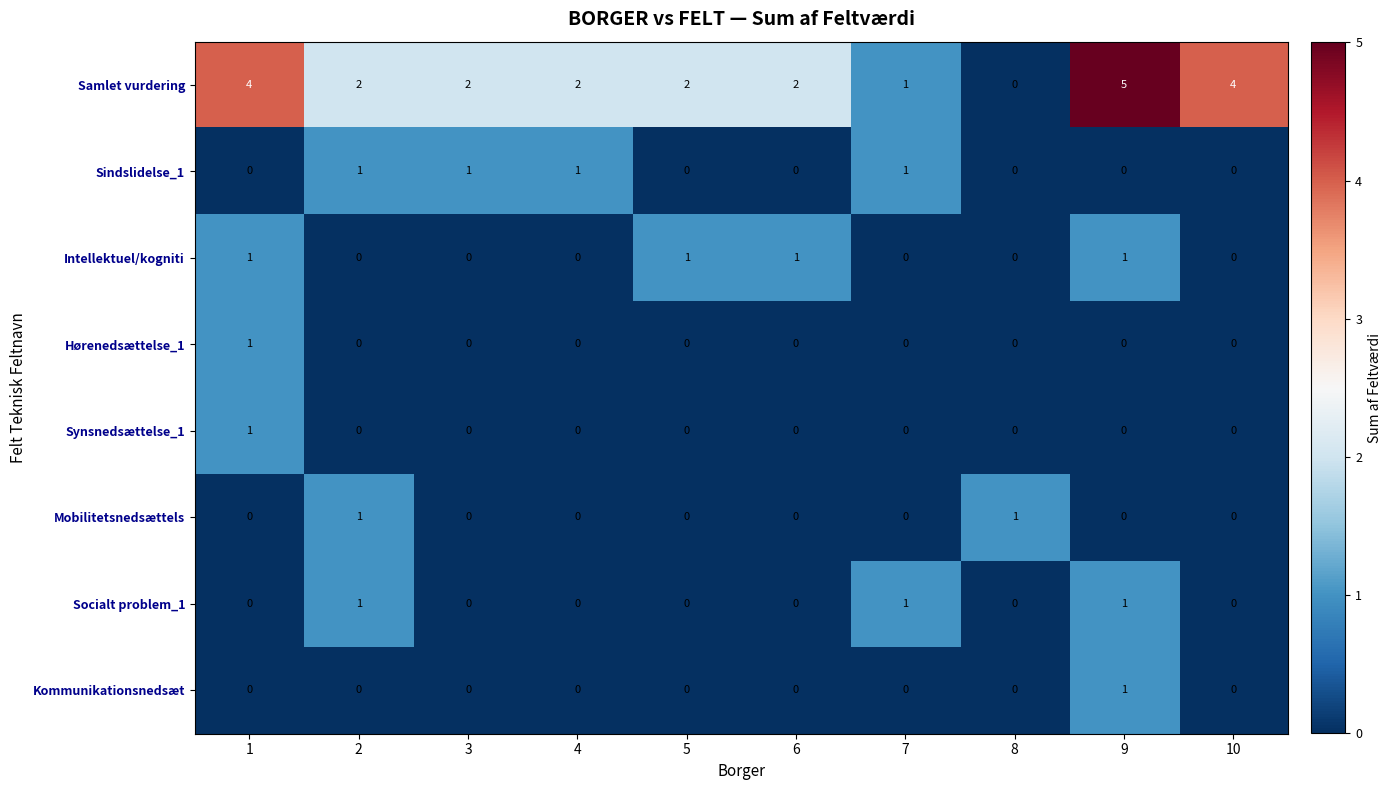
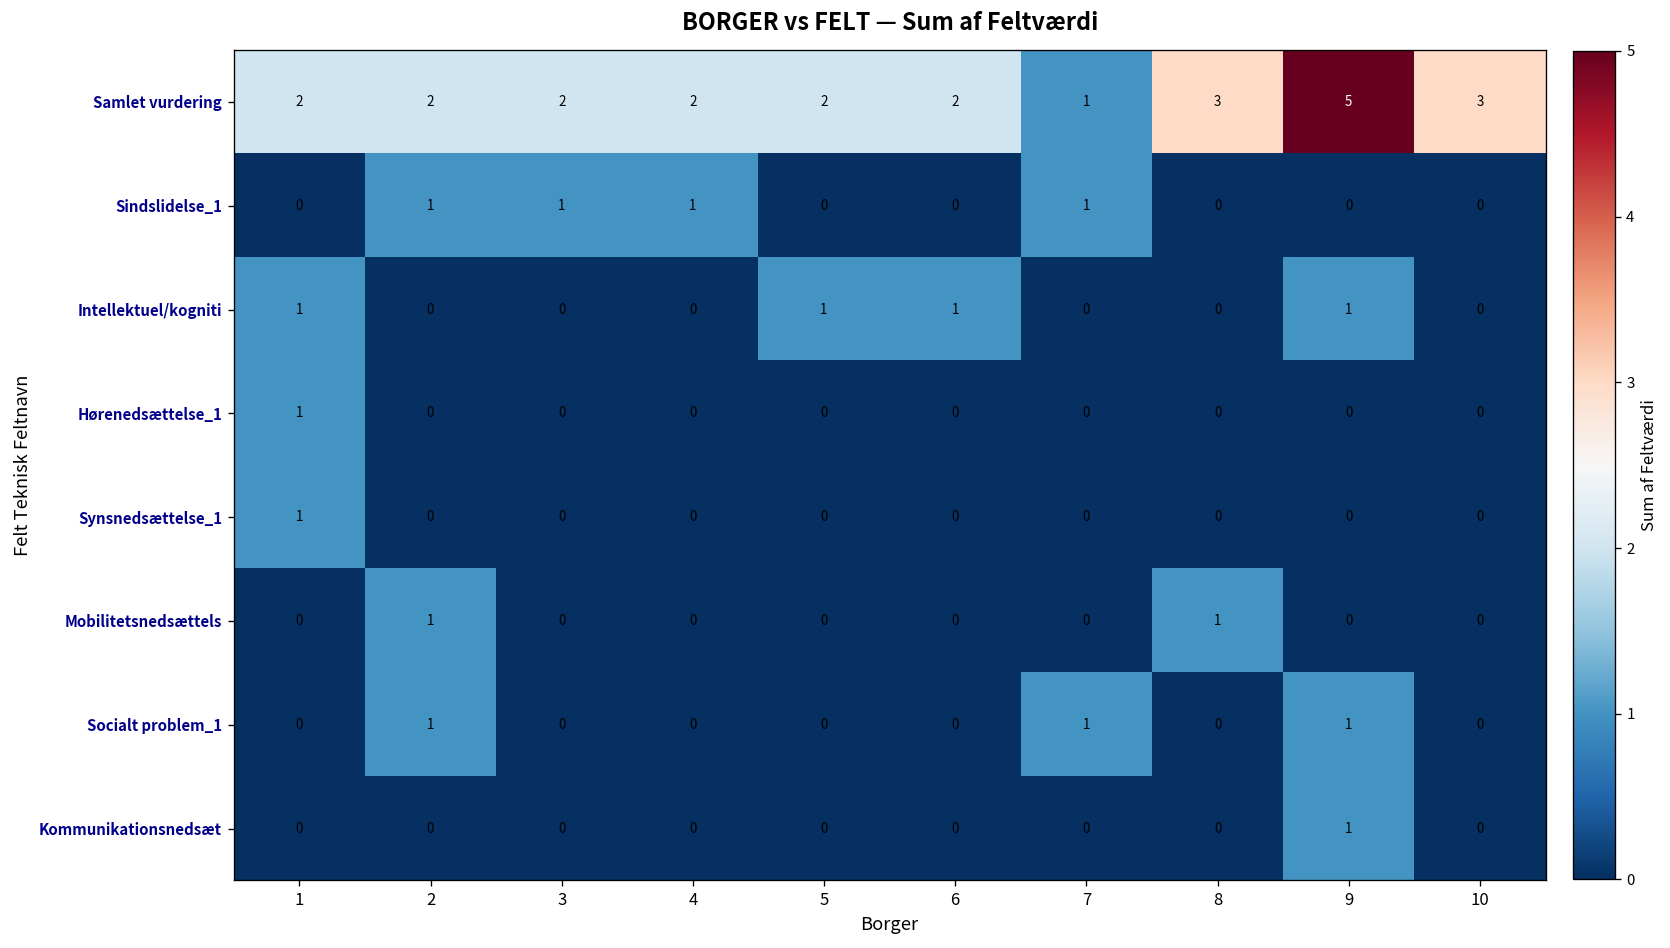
  {
    "Samlet vurdering": {
-     "1": 4,
+     "1": 2,
      "2": 2,
      "3": 2,
      "4": 2,
      "5": 2,
      "6": 2,
      "7": 1,
-     "8": 0,
+     "8": 3,
      "9": 5,
-     "10": 4
+     "10": 3
    },
    "Sindslidelse_1": {
      "1": 0,
      "2": 1,
      "3": 1,
      "4": 1,
      "5": 0,
      "6": 0,
      "7": 1,
      "8": 0,
      "9": 0,
      "10": 0
    },
    "Intellektuel/kogniti": {
      "1": 1,
      "2": 0,
      "3": 0,
      "4": 0,
      "5": 1,
      "6": 1,
      "7": 0,
      "8": 0,
      "9": 1,
      "10": 0
    },
    "Hørenedsættelse_1": {
      "1": 1,
      "2": 0,
      "3": 0,
      "4": 0,
      "5": 0,
      "6": 0,
      "7": 0,
      "8": 0,
      "9": 0,
      "10": 0
    },
    "Synsnedsættelse_1": {
      "1": 1,
      "2": 0,
      "3": 0,
      "4": 0,
      "5": 0,
      "6": 0,
      "7": 0,
      "8": 0,
      "9": 0,
      "10": 0
    },
    "Mobilitetsnedsættels": {
      "1": 0,
      "2": 1,
      "3": 0,
      "4": 0,
      "5": 0,
      "6": 0,
      "7": 0,
      "8": 1,
      "9": 0,
      "10": 0
    },
    "Socialt problem_1": {
      "1": 0,
      "2": 1,
      "3": 0,
      "4": 0,
      "5": 0,
      "6": 0,
      "7": 1,
      "8": 0,
      "9": 1,
      "10": 0
    },
    "Kommunikationsnedsæt": {
      "1": 0,
      "2": 0,
      "3": 0,
      "4": 0,
      "5": 0,
      "6": 0,
      "7": 0,
      "8": 0,
      "9": 1,
      "10": 0
    }
  }
